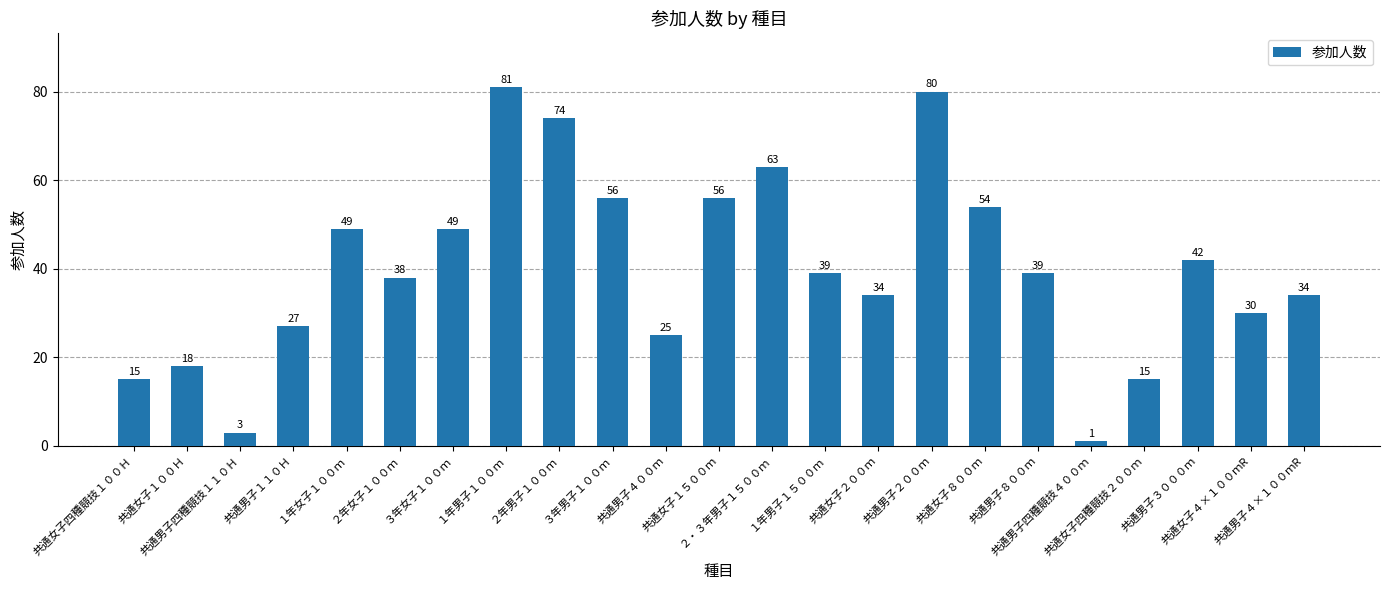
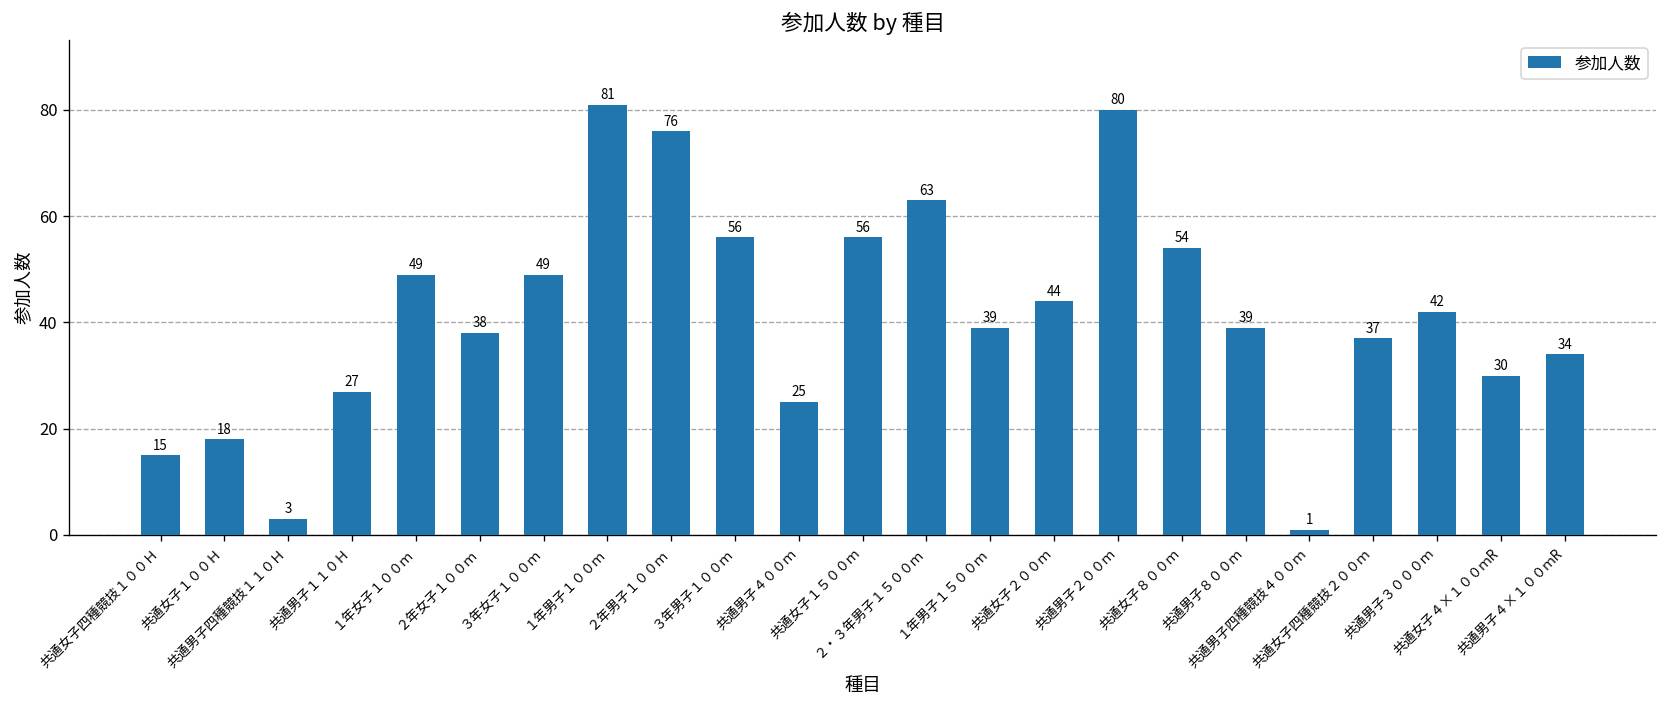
  {
    "共通女子四種競技１００Ｈ": 15,
    "共通女子１００Ｈ": 18,
    "共通男子四種競技１１０Ｈ": 3,
    "共通男子１１０Ｈ": 27,
    "１年女子１００ｍ": 49,
    "２年女子１００ｍ": 38,
    "３年女子１００ｍ": 49,
    "１年男子１００ｍ": 81,
-   "２年男子１００ｍ": 74,
+   "２年男子１００ｍ": 76,
    "３年男子１００ｍ": 56,
    "共通男子４００ｍ": 25,
    "共通女子１５００ｍ": 56,
    "２・３年男子１５００ｍ": 63,
    "１年男子１５００ｍ": 39,
-   "共通女子２００ｍ": 34,
+   "共通女子２００ｍ": 44,
    "共通男子２００ｍ": 80,
    "共通女子８００ｍ": 54,
    "共通男子８００ｍ": 39,
    "共通男子四種競技４００ｍ": 1,
-   "共通女子四種競技２００ｍ": 15,
+   "共通女子四種競技２００ｍ": 37,
    "共通男子３０００ｍ": 42,
    "共通女子４×１００ｍR": 30,
    "共通男子４×１００ｍR": 34
  }
